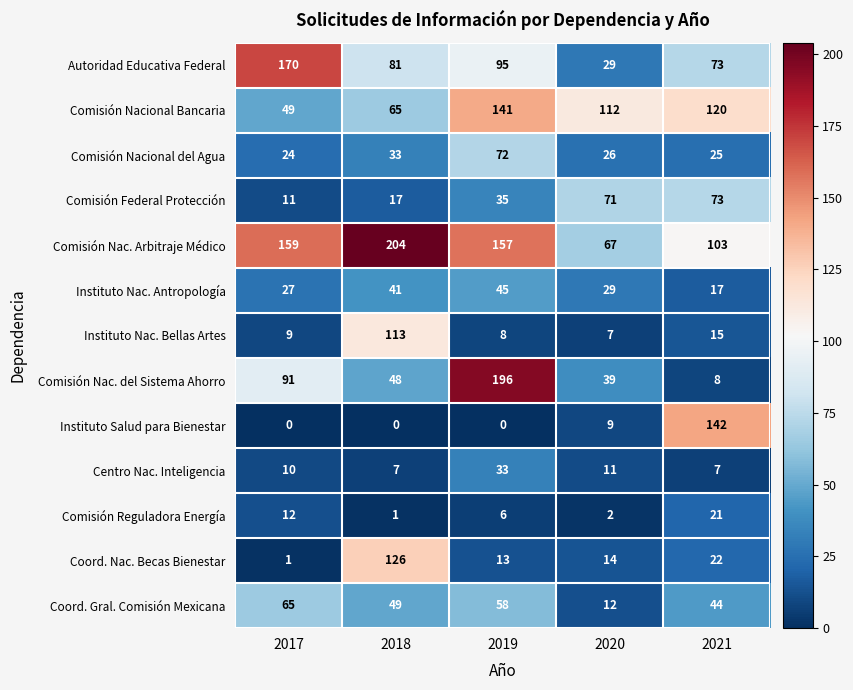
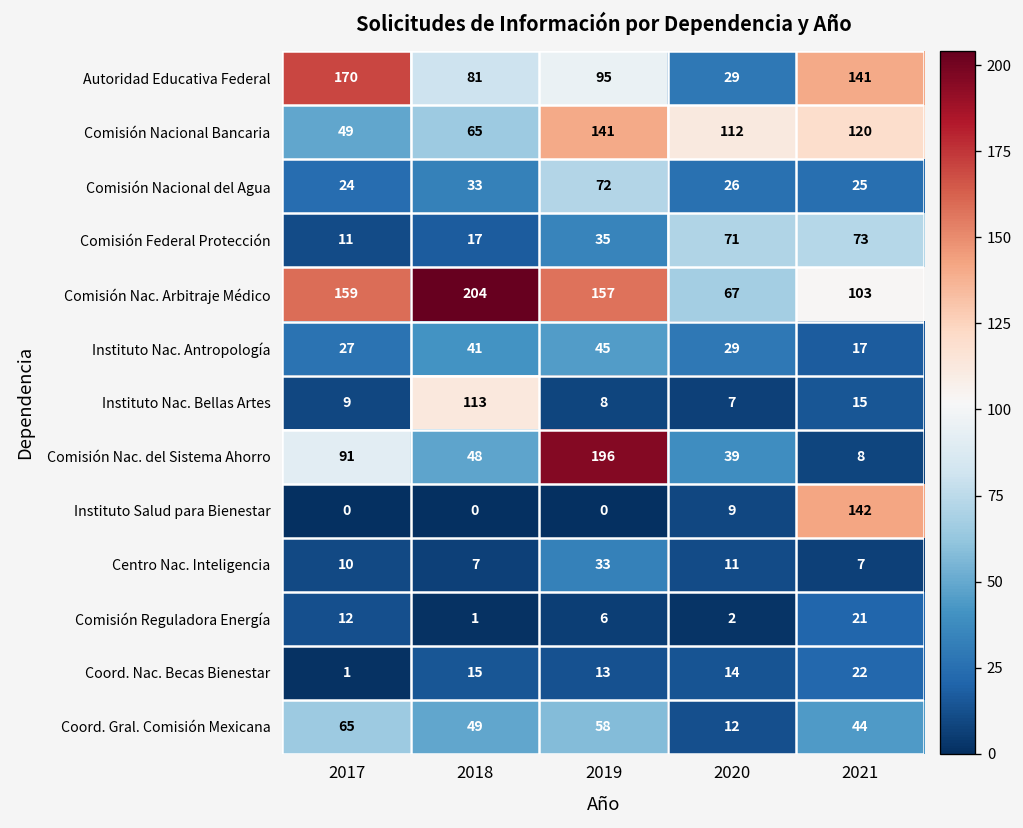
  {
    "Autoridad Educativa Federal": {
      "2017": 170,
      "2018": 81,
      "2019": 95,
      "2020": 29,
-     "2021": 73
+     "2021": 141
    },
    "Comisión Nacional Bancaria": {
      "2017": 49,
      "2018": 65,
      "2019": 141,
      "2020": 112,
      "2021": 120
    },
    "Comisión Nacional del Agua": {
      "2017": 24,
      "2018": 33,
      "2019": 72,
      "2020": 26,
      "2021": 25
    },
    "Comisión Federal Protección": {
      "2017": 11,
      "2018": 17,
      "2019": 35,
      "2020": 71,
      "2021": 73
    },
    "Comisión Nac. Arbitraje Médico": {
      "2017": 159,
      "2018": 204,
      "2019": 157,
      "2020": 67,
      "2021": 103
    },
    "Instituto Nac. Antropología": {
      "2017": 27,
      "2018": 41,
      "2019": 45,
      "2020": 29,
      "2021": 17
    },
    "Instituto Nac. Bellas Artes": {
      "2017": 9,
      "2018": 113,
      "2019": 8,
      "2020": 7,
      "2021": 15
    },
    "Comisión Nac. del Sistema Ahorro": {
      "2017": 91,
      "2018": 48,
      "2019": 196,
      "2020": 39,
      "2021": 8
    },
    "Instituto Salud para Bienestar": {
      "2017": 0,
      "2018": 0,
      "2019": 0,
      "2020": 9,
      "2021": 142
    },
    "Centro Nac. Inteligencia": {
      "2017": 10,
      "2018": 7,
      "2019": 33,
      "2020": 11,
      "2021": 7
    },
    "Comisión Reguladora Energía": {
      "2017": 12,
      "2018": 1,
      "2019": 6,
      "2020": 2,
      "2021": 21
    },
    "Coord. Nac. Becas Bienestar": {
      "2017": 1,
-     "2018": 126,
+     "2018": 15,
      "2019": 13,
      "2020": 14,
      "2021": 22
    },
    "Coord. Gral. Comisión Mexicana": {
      "2017": 65,
      "2018": 49,
      "2019": 58,
      "2020": 12,
      "2021": 44
    }
  }
